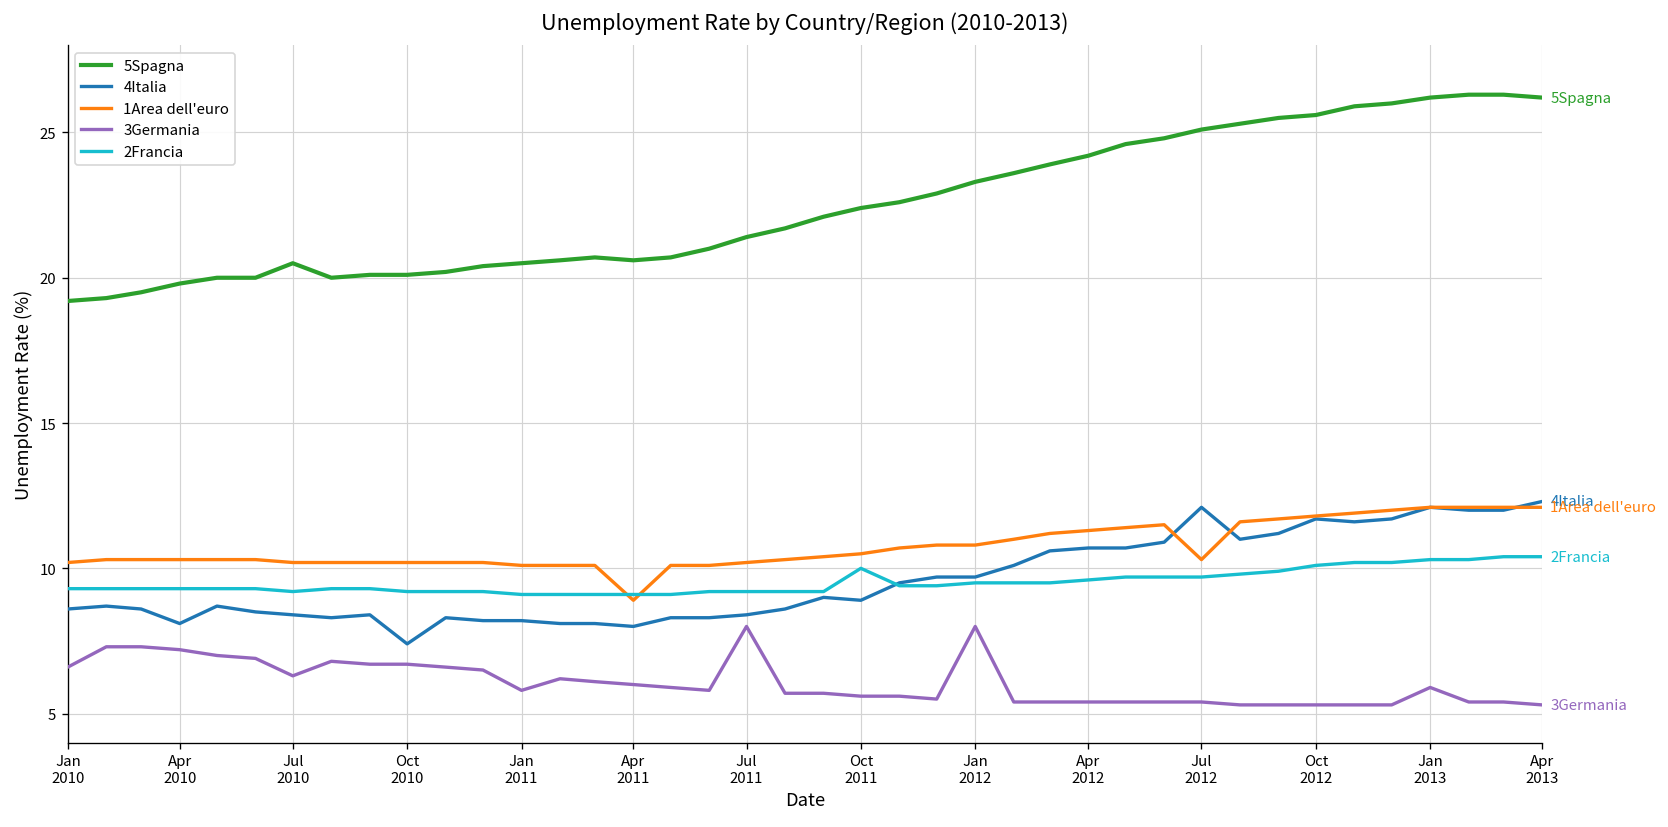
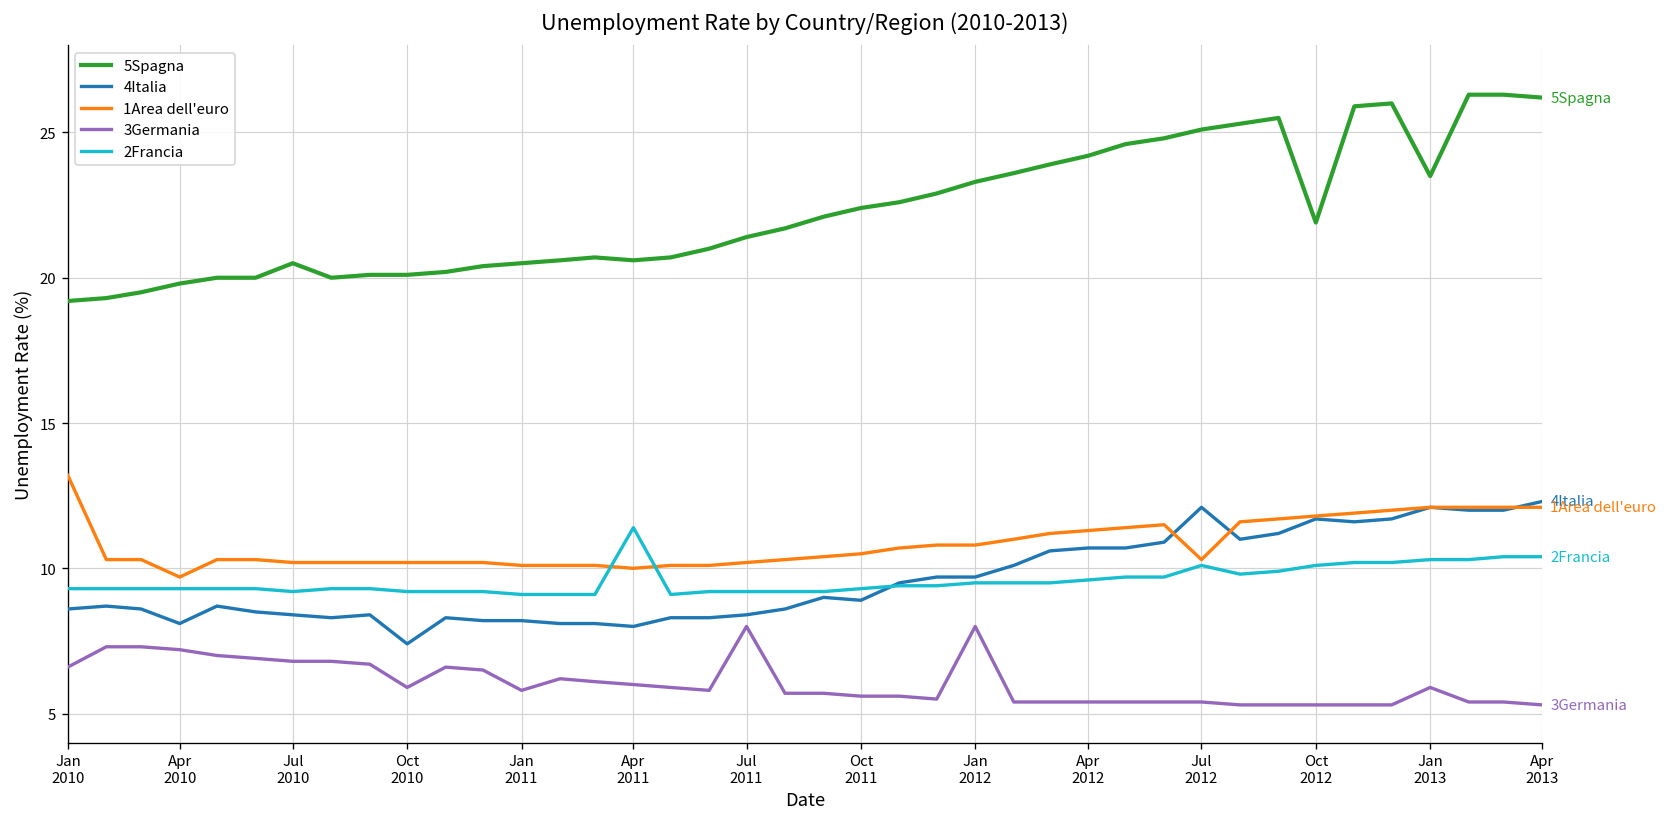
  {
    "5Spagna": {
      "Jan 2010": 19.2,
      "Apr 2010": 19.8,
      "Jul 2010": 20.5,
      "Oct 2010": 20.1,
      "Jan 2011": 20.5,
      "Apr 2011": 20.6,
      "Jul 2011": 21.4,
      "Oct 2011": 22.4,
      "Jan 2012": 23.3,
      "Apr 2012": 24.2,
      "Jul 2012": 25.1,
-     "Oct 2012": 25.6,
-     "Jan 2013": 26.2
+     "Oct 2012": 21.9,
+     "Jan 2013": 23.5
    },
    "4Italia": {
      "Jan 2010": 8.6,
      "Apr 2010": 8.1,
      "Jul 2010": 8.4,
      "Oct 2010": 7.4,
      "Jan 2011": 8.2,
      "Apr 2011": 8.0,
      "Jul 2011": 8.4,
      "Oct 2011": 8.9,
      "Jan 2012": 9.7,
      "Apr 2012": 10.7,
      "Jul 2012": 12.1
    },
    "1Area dell'euro": {
-     "Jan 2010": 10.2,
-     "Apr 2010": 10.3,
+     "Jan 2010": 13.2,
+     "Apr 2010": 9.7,
      "Jul 2010": 10.2,
      "Oct 2010": 10.2,
      "Jan 2011": 10.1,
-     "Apr 2011": 8.9,
+     "Apr 2011": 10.0,
      "Jul 2011": 10.2,
      "Oct 2011": 10.5,
      "Jan 2012": 10.8,
      "Apr 2012": 11.3,
      "Jul 2012": 10.3
    },
    "3Germania": {
      "Jan 2010": 6.6,
      "Apr 2010": 7.2,
-     "Jul 2010": 6.3,
-     "Oct 2010": 6.7,
+     "Jul 2010": 6.8,
+     "Oct 2010": 5.9,
      "Jan 2011": 5.8,
      "Apr 2011": 6.0,
      "Jul 2011": 8.0,
      "Oct 2011": 5.6,
      "Jan 2012": 8.0,
      "Apr 2012": 5.4,
      "Jul 2012": 5.4,
      "Oct 2012": 5.3,
      "Jan 2013": 5.9
    },
    "2Francia": {
      "Jan 2010": 9.3,
      "Apr 2010": 9.3,
      "Jul 2010": 9.2,
      "Oct 2010": 9.2,
      "Jan 2011": 9.1,
-     "Apr 2011": 9.1,
+     "Apr 2011": 11.4,
      "Jul 2011": 9.2,
-     "Oct 2011": 10.0,
+     "Oct 2011": 9.3,
      "Jan 2012": 9.5,
      "Apr 2012": 9.6,
-     "Jul 2012": 9.7,
+     "Jul 2012": 10.1,
      "Oct 2012": 10.1,
      "Jan 2013": 10.3
    }
  }
